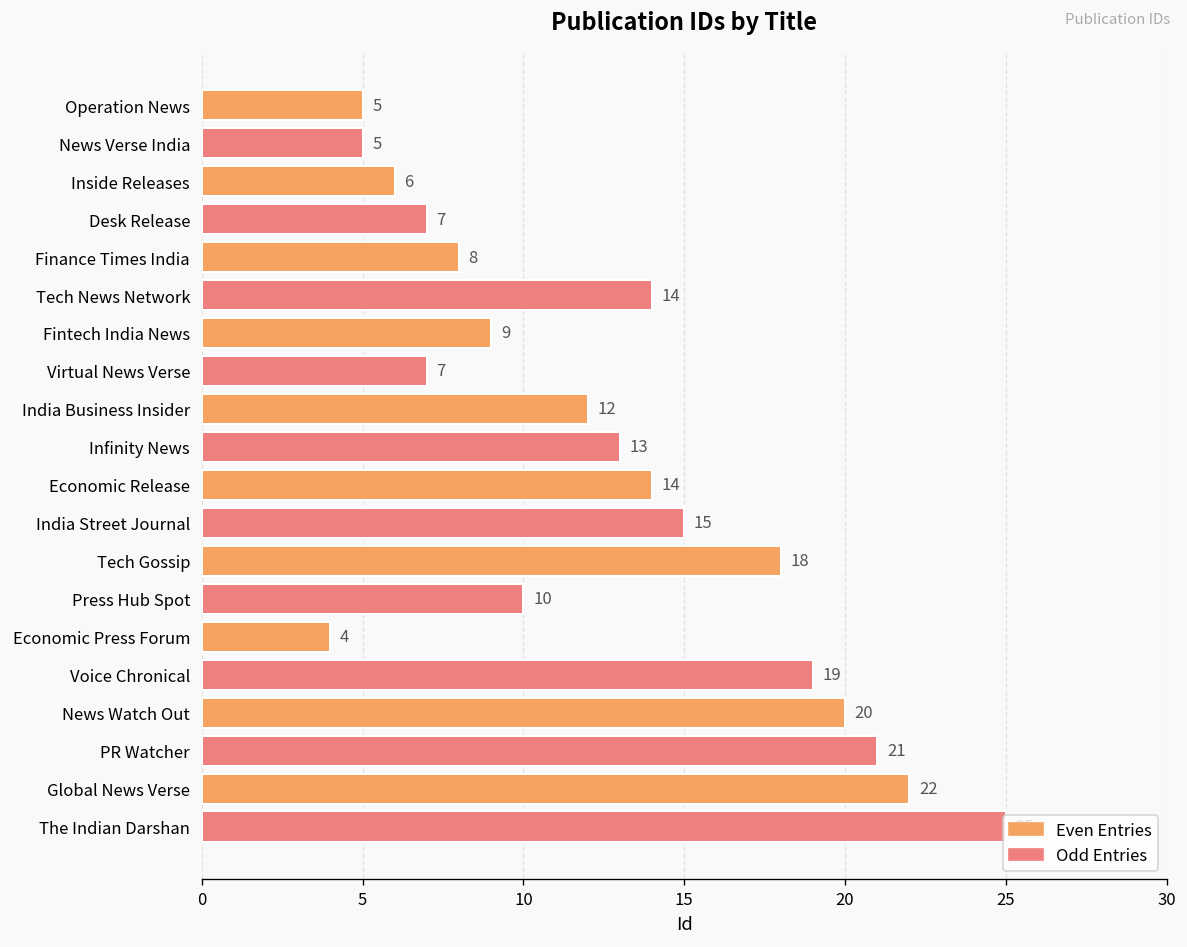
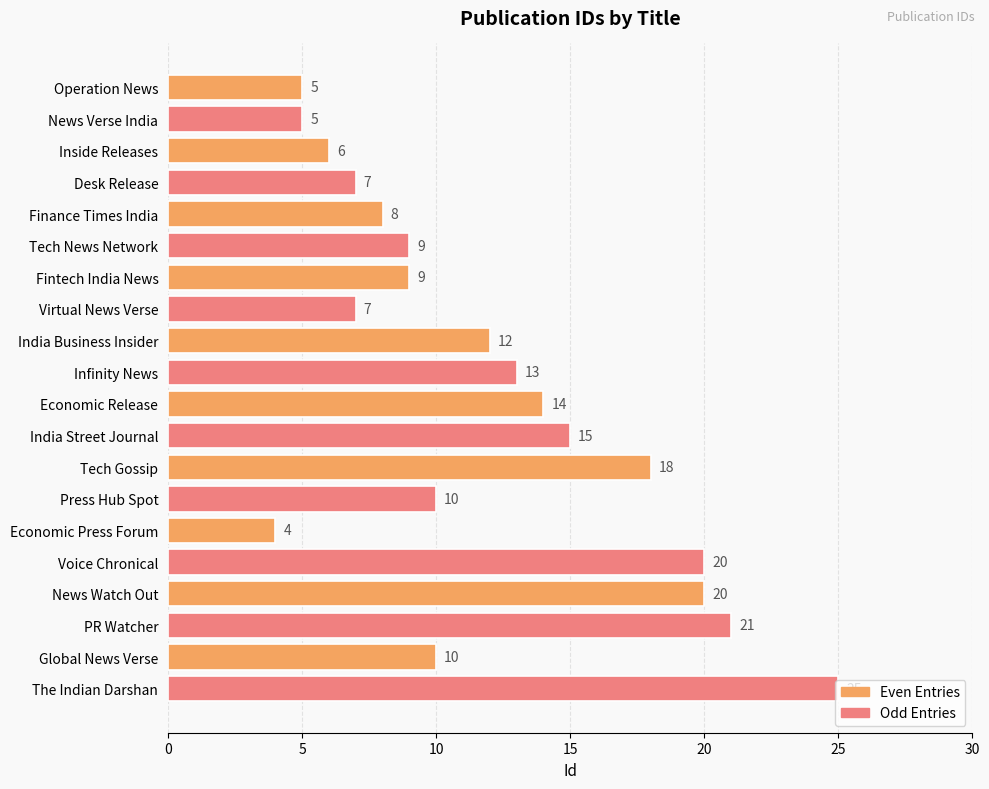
  {
    "Operation News": 5,
    "News Verse India": 5,
    "Inside Releases": 6,
    "Desk Release": 7,
    "Finance Times India": 8,
-   "Tech News Network": 14,
+   "Tech News Network": 9,
    "Fintech India News": 9,
    "Virtual News Verse": 7,
    "India Business Insider": 12,
    "Infinity News": 13,
    "Economic Release": 14,
    "India Street Journal": 15,
    "Tech Gossip": 18,
    "Press Hub Spot": 10,
    "Economic Press Forum": 4,
-   "Voice Chronical": 19,
+   "Voice Chronical": 20,
    "News Watch Out": 20,
    "PR Watcher": 21,
-   "Global News Verse": 22
+   "Global News Verse": 10
  }
